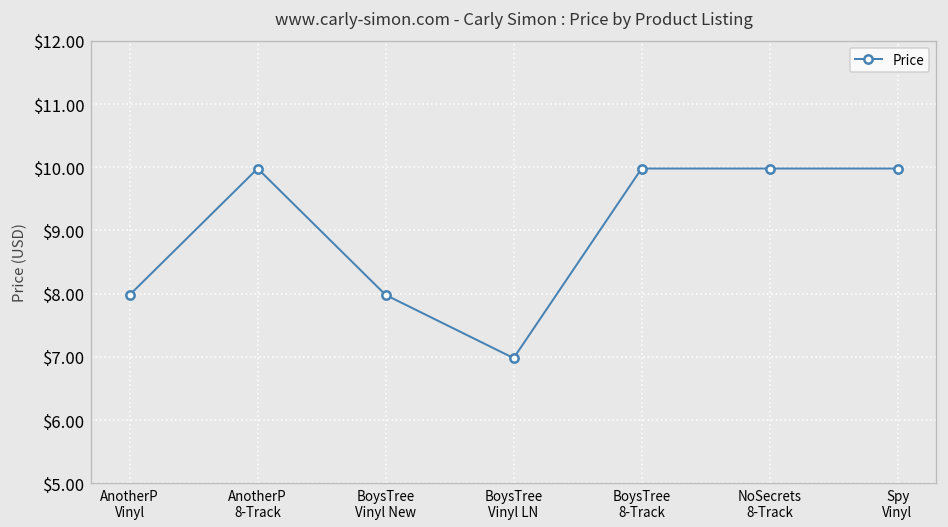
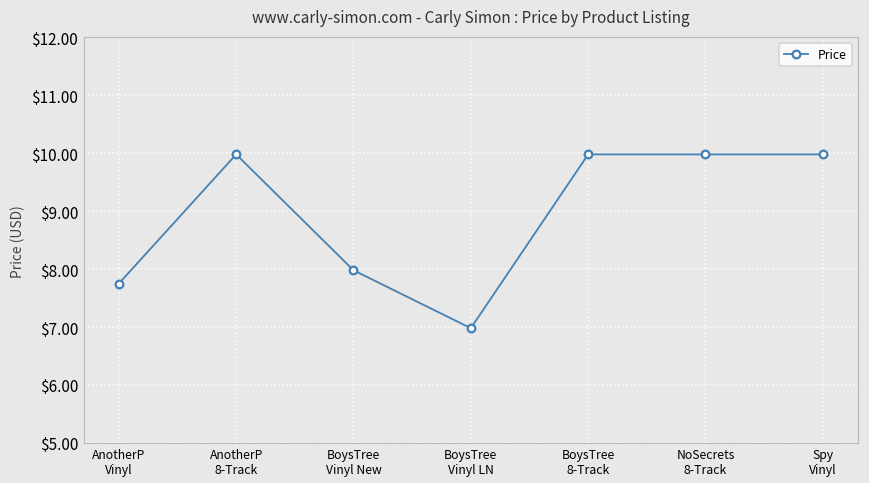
  {
-   "AnotherP Vinyl": "$8.0",
+   "AnotherP Vinyl": "$7.8",
    "AnotherP 8-Track": "$10.0",
    "BoysTree Vinyl New": "$8.0",
    "BoysTree Vinyl LN": "$7.0",
    "BoysTree 8-Track": "$10.0",
    "NoSecrets 8-Track": "$10.0",
    "Spy Vinyl": "$10.0"
  }
